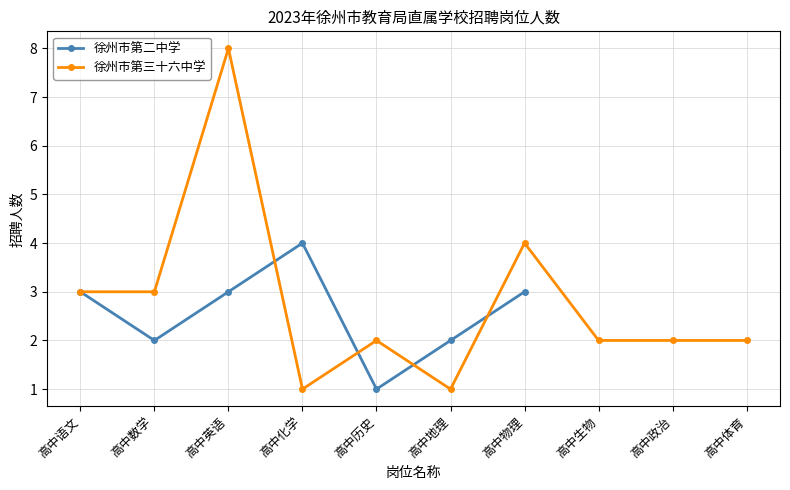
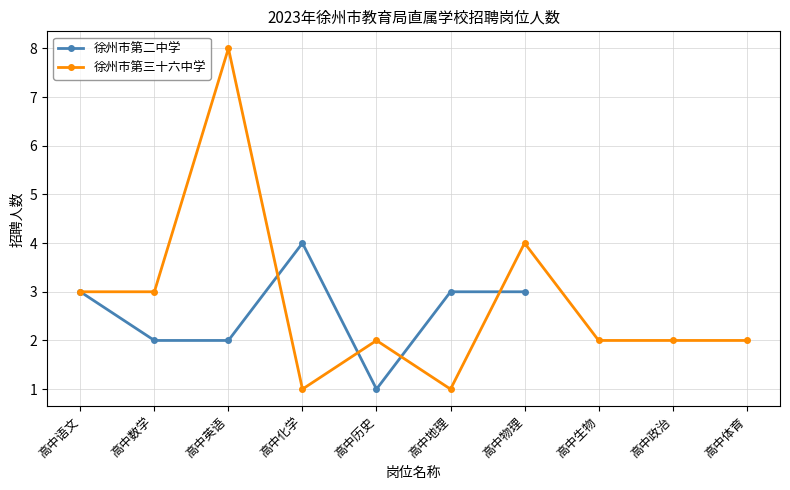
  {
    "徐州市第二中学": {
      "高中数学": 2,
-     "高中英语": 3,
+     "高中英语": 2,
      "高中化学": 4,
      "高中历史": 1,
-     "高中地理": 2,
+     "高中地理": 3,
      "高中物理": 3
    },
    "徐州市第三十六中学": {
      "高中数学": 3,
      "高中英语": 8,
      "高中化学": 1,
      "高中历史": 2,
      "高中地理": 1,
      "高中物理": 4,
      "高中生物": 2,
      "高中政治": 2,
      "高中体育": 2
    }
  }
